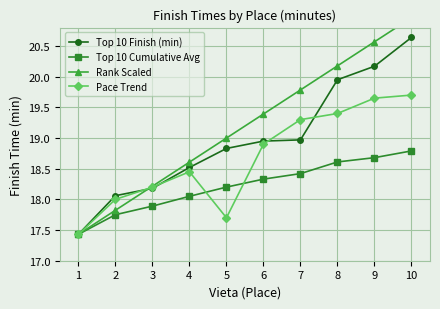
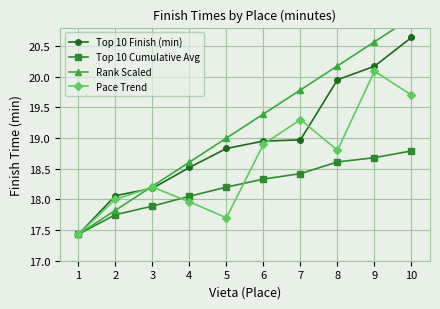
  {
    "Pace Trend": {
      "2": 18.0,
-     "4": 18.5,
+     "4": 18.0,
      "5": 17.7,
      "6": 18.9,
      "7": 19.3,
-     "8": 19.4,
-     "9": 19.7,
+     "8": 18.8,
+     "9": 20.1,
      "10": 19.7
    }
  }
